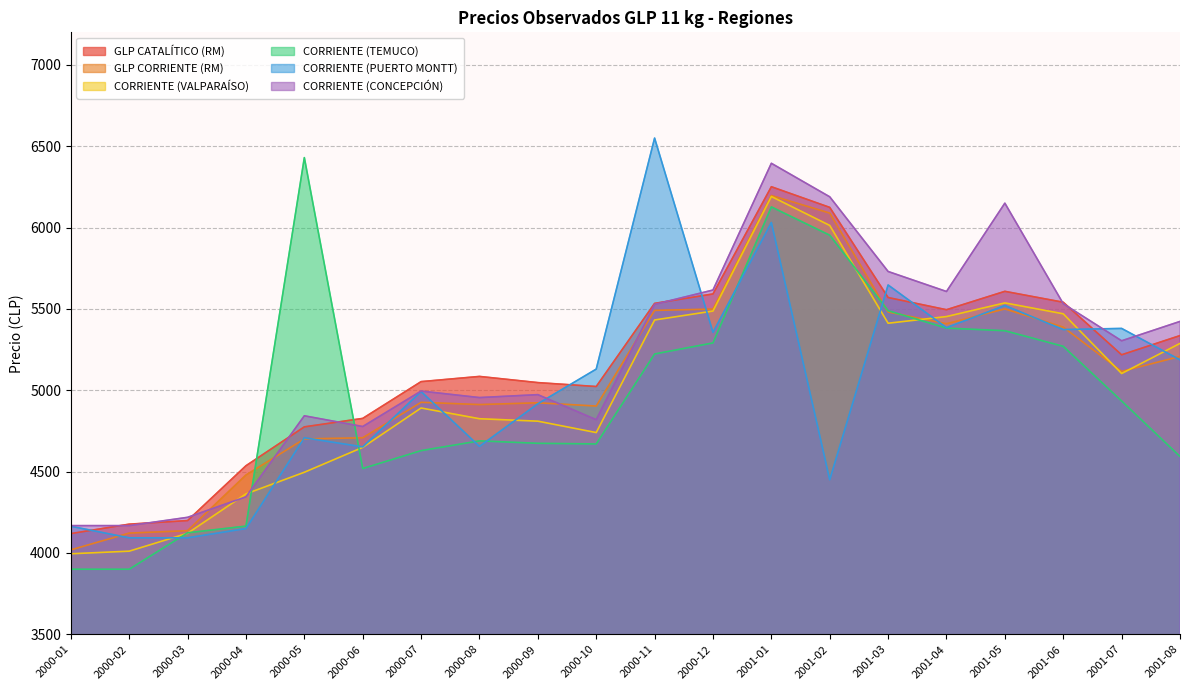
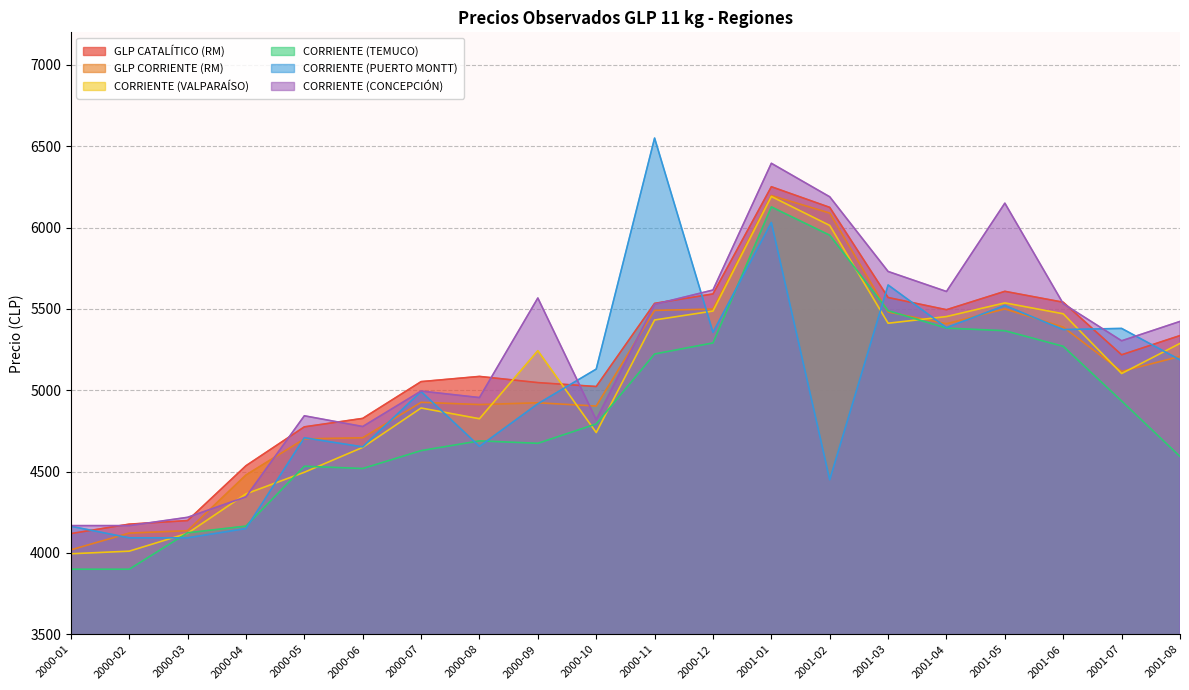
  {
    "CORRIENTE (VALPARAÍSO)": {
      "2000-01": 4000,
      "2000-02": 4010,
      "2000-04": 4360,
      "2000-05": 4500,
      "2000-07": 4890,
      "2000-08": 4830,
-     "2000-09": 4810,
+     "2000-09": 5240,
      "2000-10": 4740,
      "2000-11": 5430,
      "2001-02": 6010,
      "2001-03": 5410,
      "2001-04": 5450,
      "2001-05": 5540,
      "2001-06": 5470,
      "2001-08": 5290
    },
    "CORRIENTE (TEMUCO)": {
      "2000-01": 3900,
      "2000-02": 3900,
-     "2000-05": 6430,
+     "2000-05": 4530,
      "2000-06": 4520,
      "2000-07": 4630,
      "2000-08": 4690,
      "2000-09": 4670,
-     "2000-10": 4670,
+     "2000-10": 4790,
      "2000-11": 5220,
      "2000-12": 5290,
      "2001-01": 6130,
      "2001-02": 5950,
      "2001-05": 5370,
      "2001-06": 5270,
      "2001-07": 4930,
      "2001-08": 4590
    },
    "CORRIENTE (PUERTO MONTT)": {
      "2000-02": 4090,
      "2000-03": 4090,
      "2000-08": 4660,
      "2000-10": 5130,
      "2000-11": 6550,
      "2000-12": 5360,
      "2001-01": 6030,
      "2001-02": 4450,
      "2001-03": 5650,
      "2001-05": 5520,
      "2001-07": 5380,
      "2001-08": 5190
    },
    "CORRIENTE (CONCEPCIÓN)": {
      "2000-03": 4220,
      "2000-04": 4350,
      "2000-05": 4840,
      "2000-06": 4780,
      "2000-08": 4960,
-     "2000-09": 4970,
+     "2000-09": 5570,
      "2000-10": 4820,
      "2000-12": 5620,
      "2001-01": 6400,
      "2001-02": 6190,
      "2001-03": 5730,
      "2001-04": 5610,
      "2001-05": 6150,
      "2001-07": 5300,
      "2001-08": 5420
    }
  }
